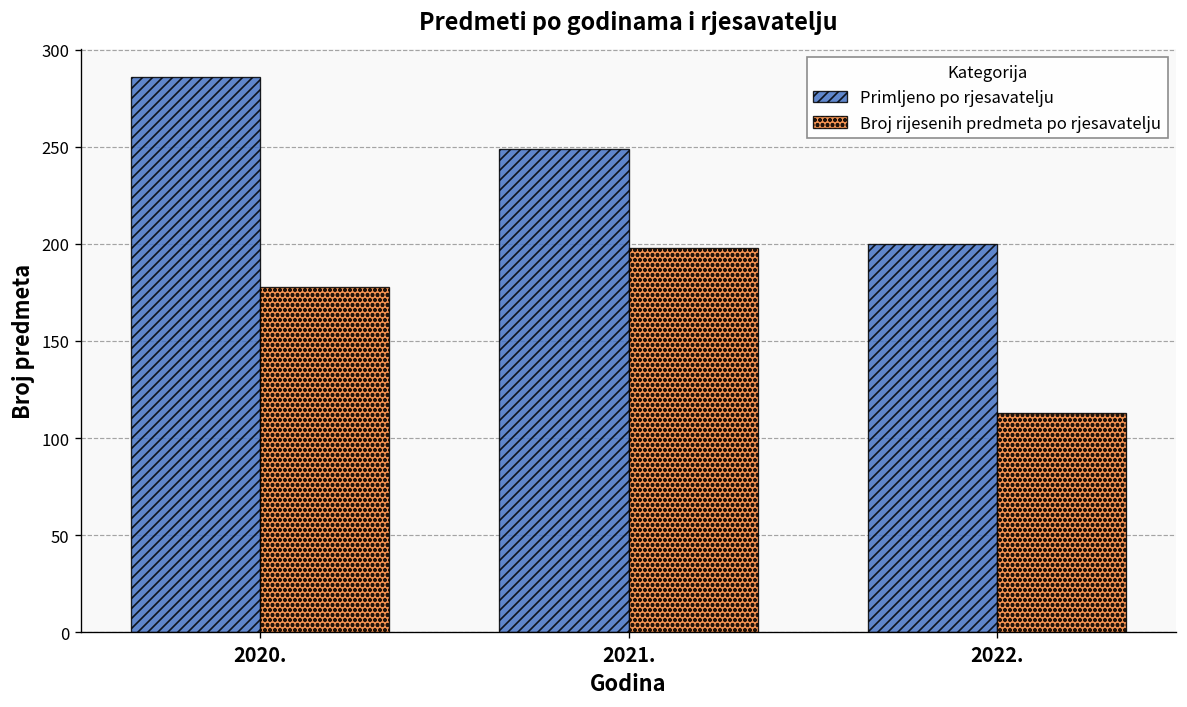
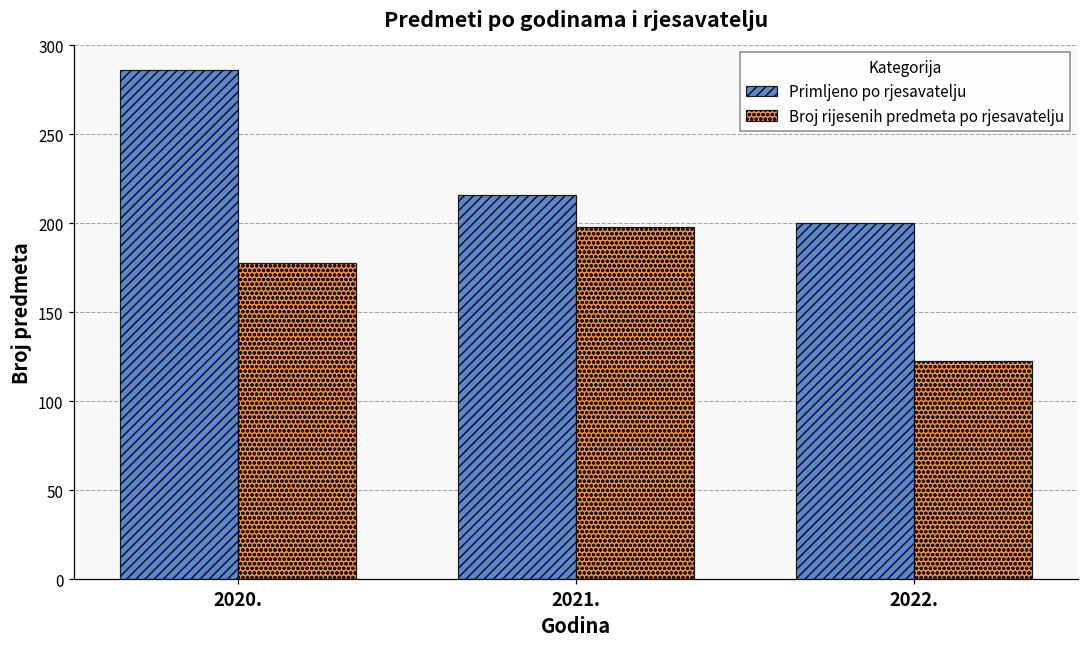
  {
    "Primljeno po rjesavatelju": {
      "2020.": 286,
-     "2021.": 249,
+     "2021.": 216,
      "2022.": 200
    },
    "Broj rijesenih predmeta po rjesavatelju": {
      "2020.": 178,
      "2021.": 198,
-     "2022.": 113
+     "2022.": 123
    }
  }
